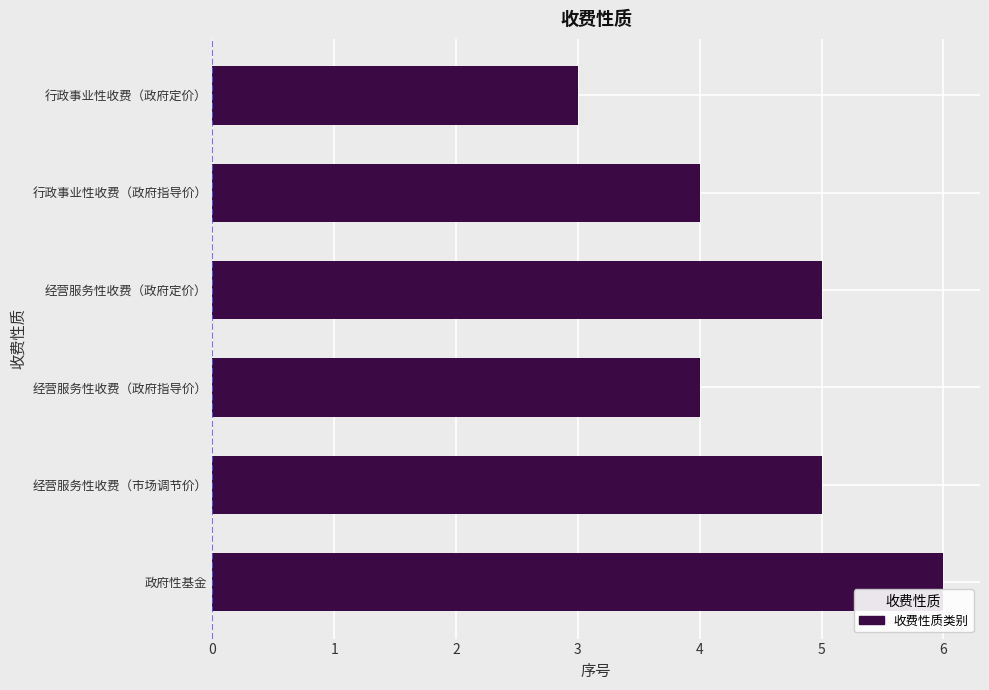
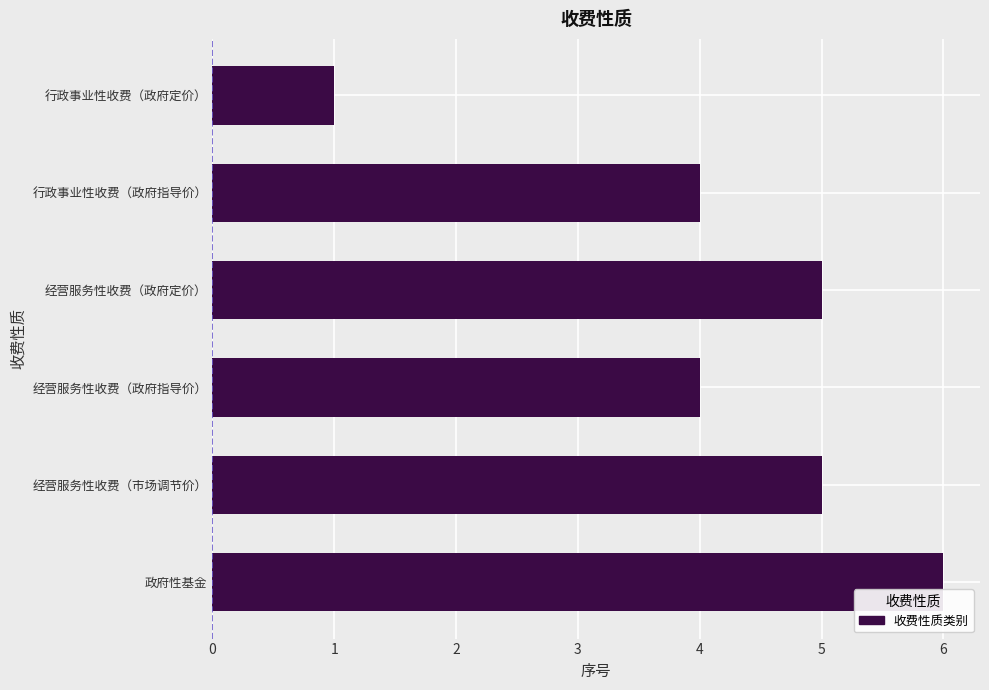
  {
-   "行政事业性收费（政府定价）": 3,
+   "行政事业性收费（政府定价）": 1,
    "行政事业性收费（政府指导价）": 4,
    "经营服务性收费（政府定价）": 5,
    "经营服务性收费（政府指导价）": 4,
    "经营服务性收费（市场调节价）": 5,
    "政府性基金": 6
  }
